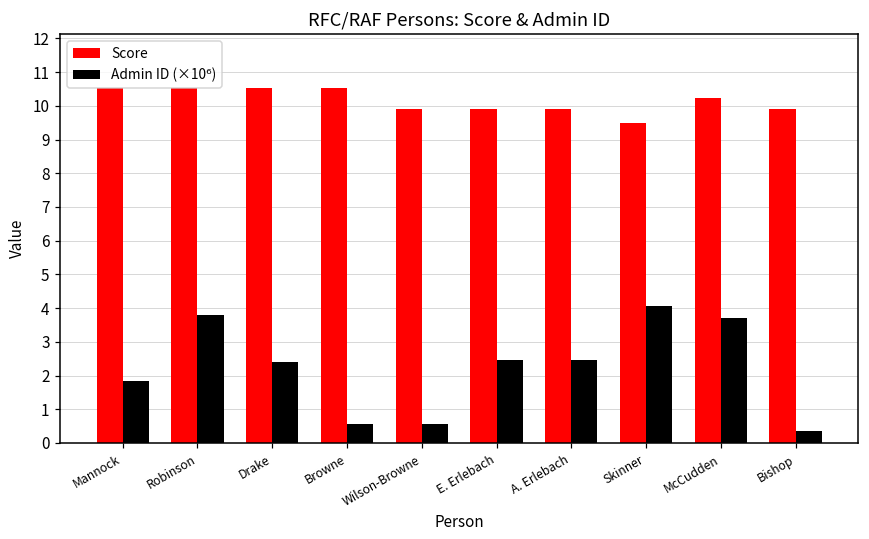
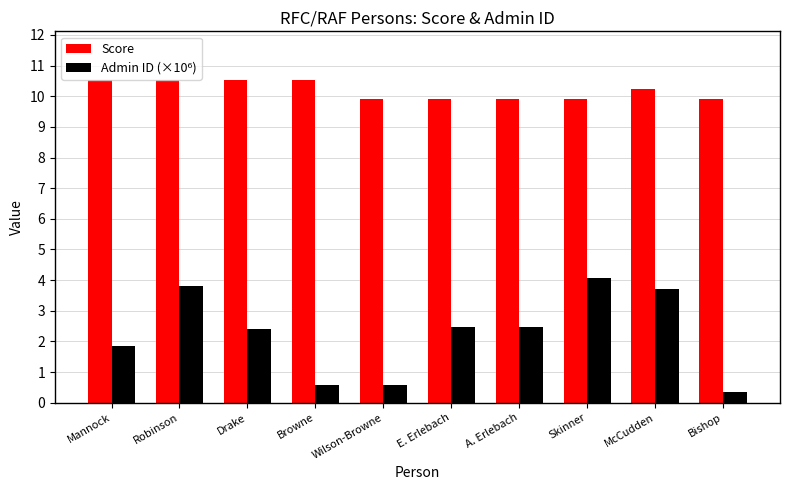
  {
    "Score": {
      "Drake": 10.5,
      "Browne": 10.5,
      "Wilson-Browne": 9.9,
      "E. Erlebach": 9.9,
      "A. Erlebach": 9.9,
-     "Skinner": 9.5,
+     "Skinner": 9.9,
      "McCudden": 10.2,
      "Bishop": 9.9
    },
    "Admin ID (×10⁶)": {
      "Mannock": 1.8,
      "Robinson": 3.8,
      "Drake": 2.4,
      "Browne": 0.6,
      "Wilson-Browne": 0.6,
      "E. Erlebach": 2.5,
      "A. Erlebach": 2.5,
      "Skinner": 4.1,
      "McCudden": 3.7,
      "Bishop": 0.4
    }
  }
